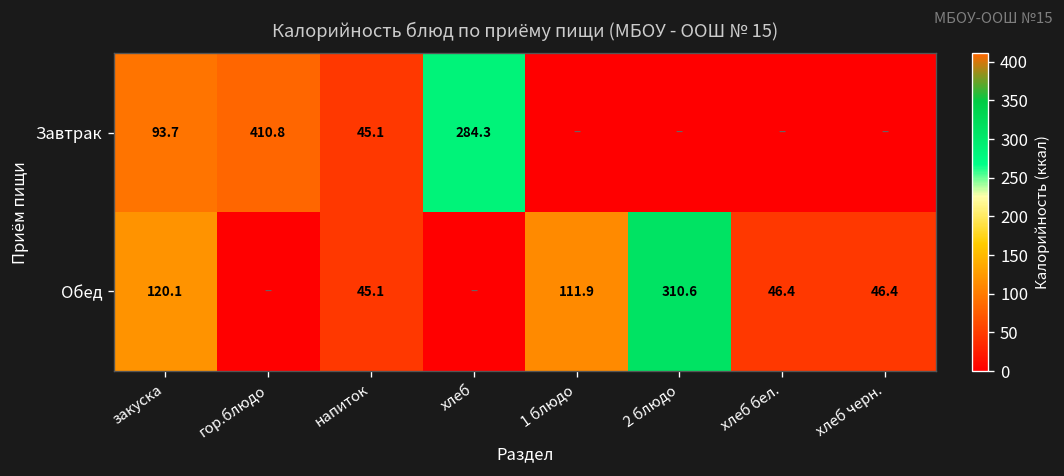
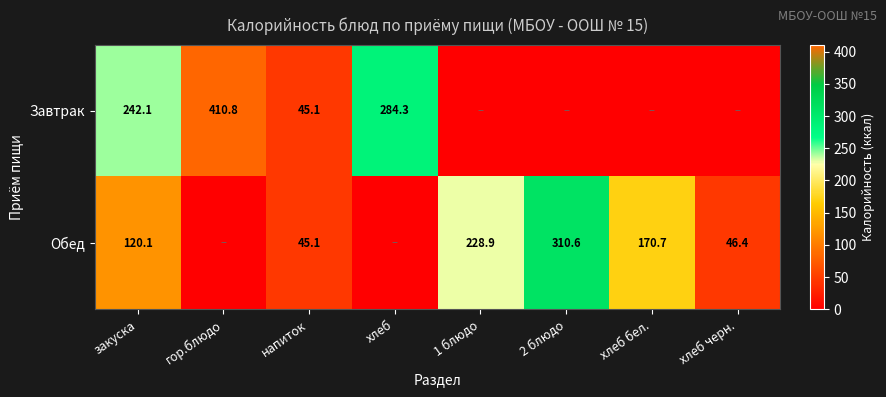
  {
    "Завтрак": {
-     "закуска": 93.7,
+     "закуска": 242.1,
      "гор.блюдо": 410.8,
      "напиток": 45.1,
      "хлеб": 284.3
    },
    "Обед": {
      "закуска": 120.1,
      "напиток": 45.1,
-     "1 блюдо": 111.9,
+     "1 блюдо": 228.9,
      "2 блюдо": 310.6,
-     "хлеб бел.": 46.4,
+     "хлеб бел.": 170.7,
      "хлеб черн.": 46.4
    }
  }
